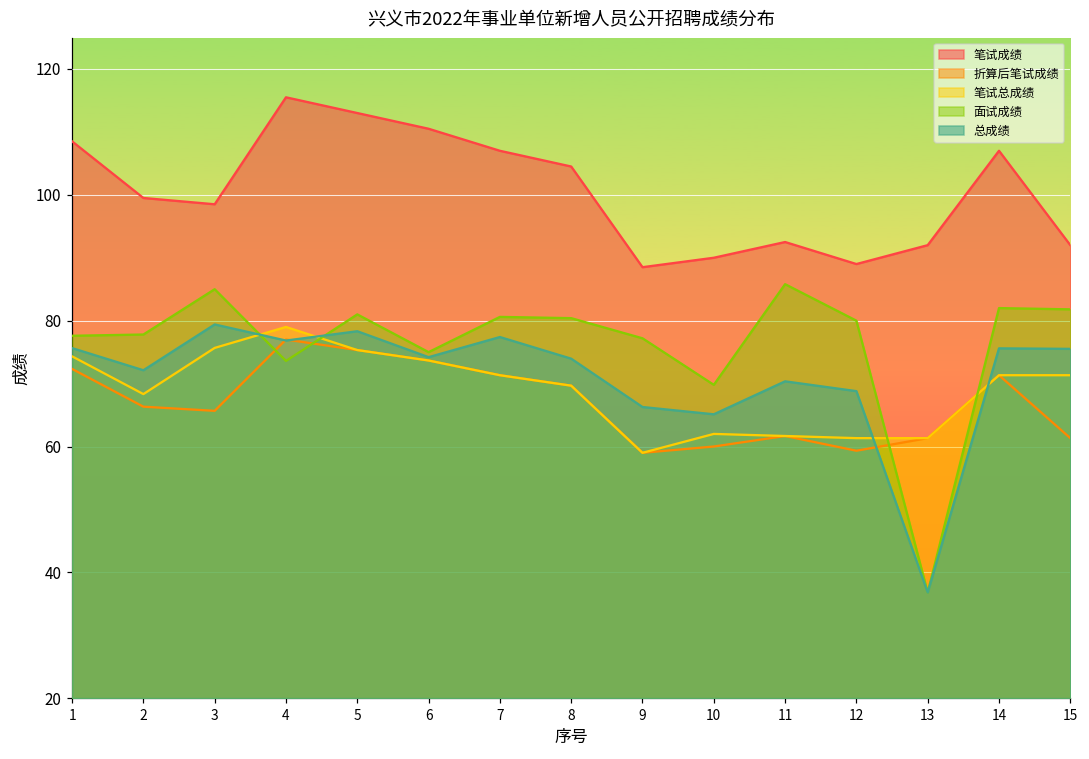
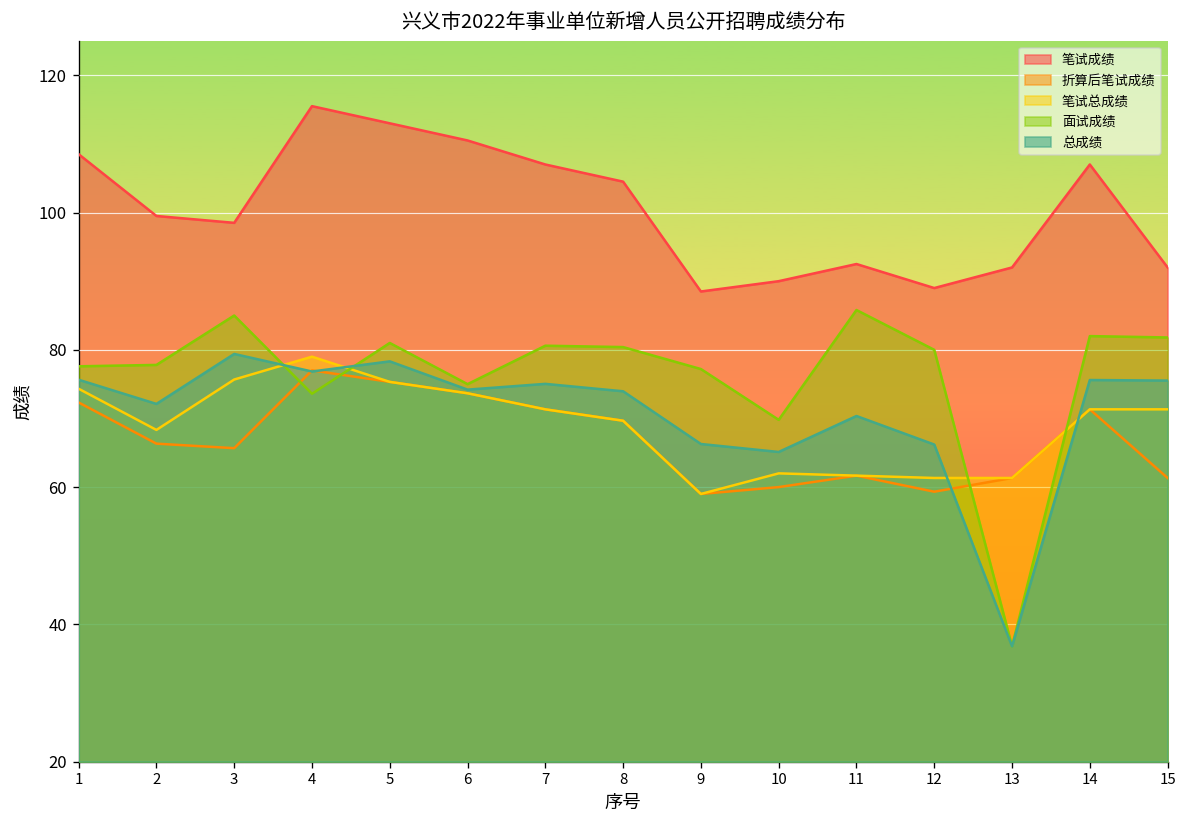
  {
    "笔试成绩": {
      "1": 109,
      "2": 100,
      "3": 99,
      "4": 116,
      "5": 113,
      "6": 111,
      "7": 107,
      "8": 105,
      "9": 89,
      "10": 90,
      "11": 93,
      "12": 89,
      "13": 92,
      "14": 107,
      "15": 92
    },
    "面试成绩": {
      "1": 78,
      "2": 78,
      "3": 85,
      "4": 74,
      "5": 81,
      "6": 75,
      "7": 81,
      "8": 80,
      "9": 77,
      "10": 70,
      "11": 86,
      "12": 80,
      "14": 82,
      "15": 82
    },
    "总成绩": {
      "1": 76,
      "2": 72,
      "3": 79,
      "5": 78,
      "6": 74,
-     "7": 77,
+     "7": 75,
      "8": 74,
      "9": 66,
      "10": 65,
      "11": 70,
-     "12": 69,
+     "12": 66,
      "14": 76,
      "15": 76
    }
  }
